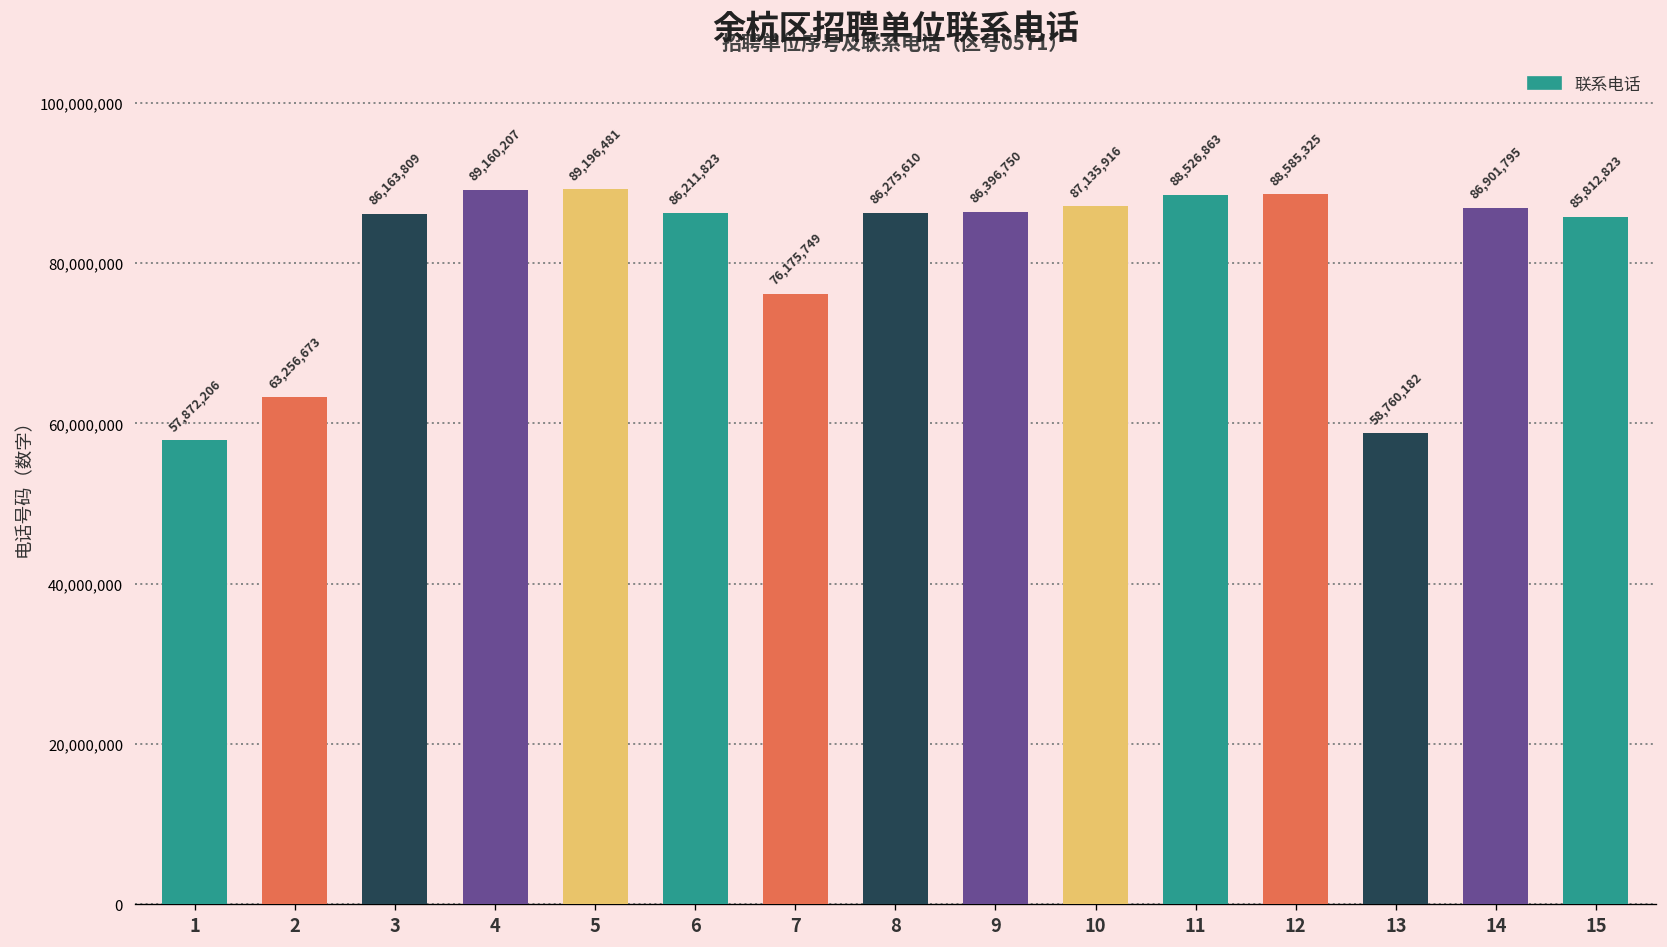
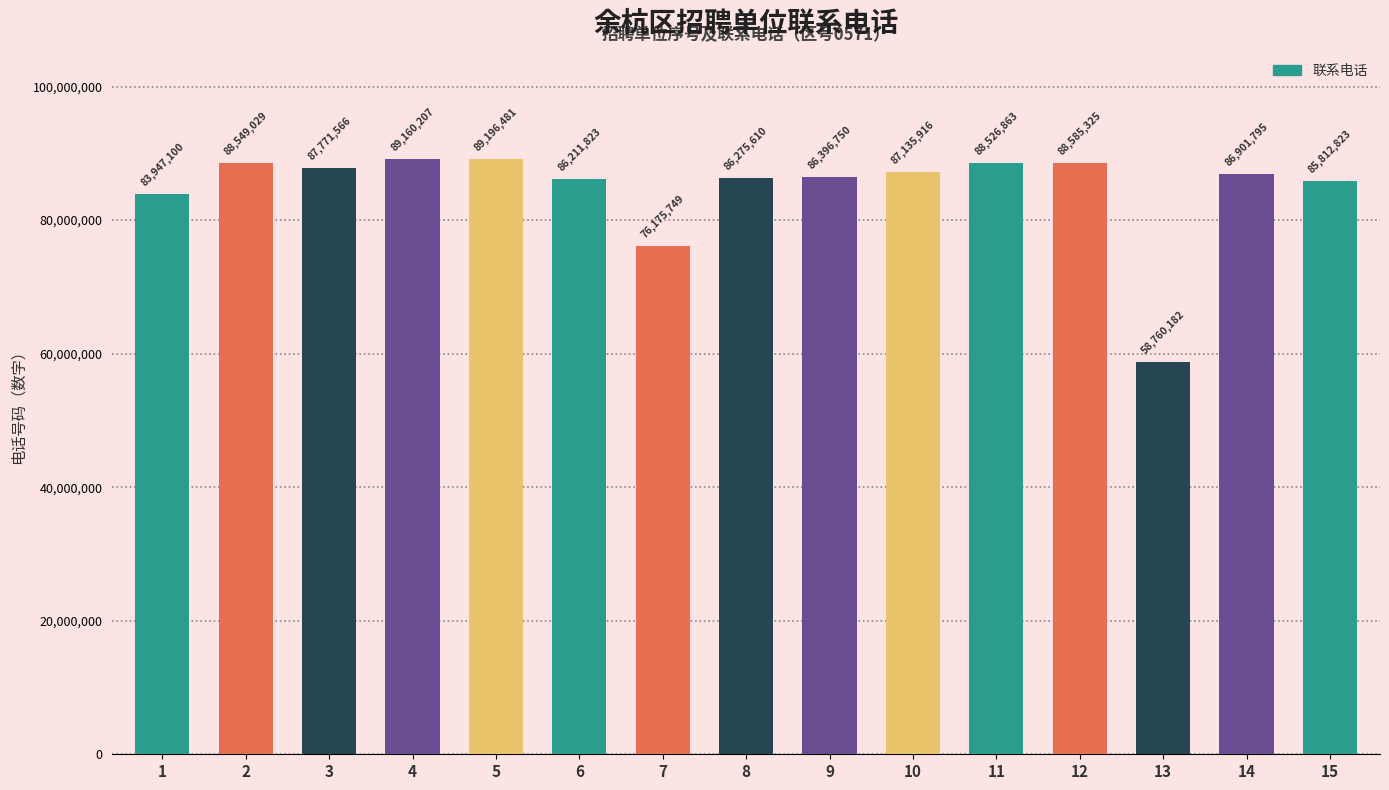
  {
-   "1": "57,872,206",
-   "2": "63,256,673",
-   "3": "86,163,809",
+   "1": "83,947,100",
+   "2": "88,549,029",
+   "3": "87,771,566",
    "4": "89,160,207",
    "5": "89,196,481",
    "6": "86,211,823",
    "7": "76,175,749",
    "8": "86,275,610",
    "9": "86,396,750",
    "10": "87,135,916",
    "11": "88,526,863",
    "12": "88,585,325",
    "13": "58,760,182",
    "14": "86,901,795",
    "15": "85,812,823"
  }
